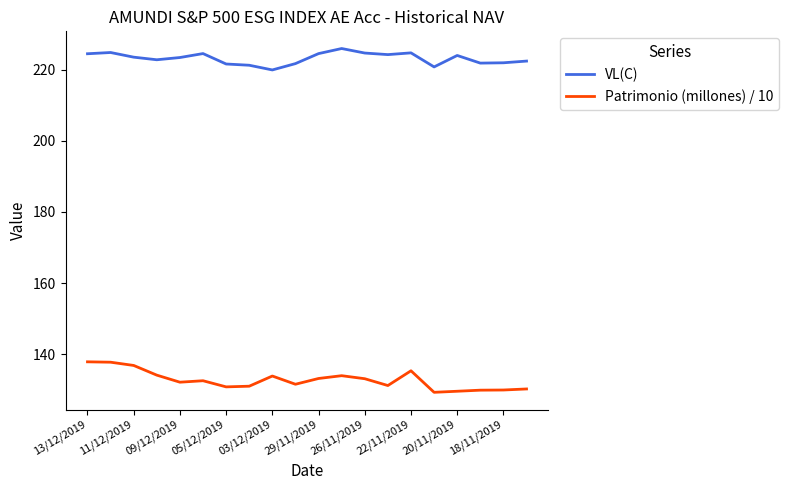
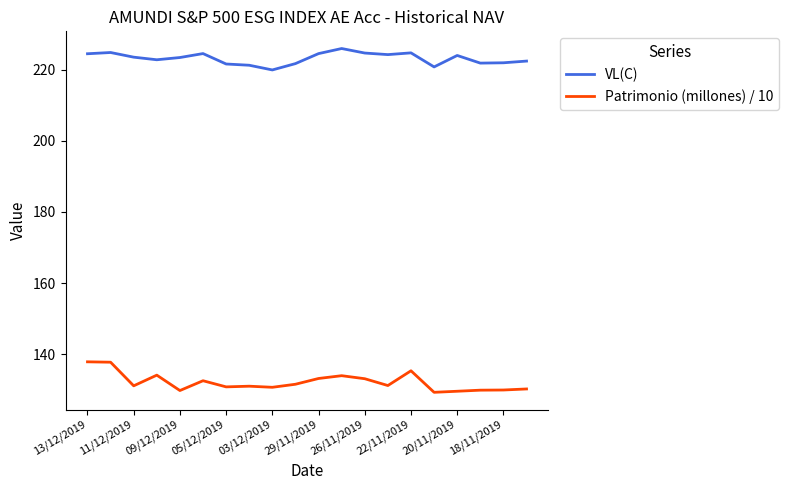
  {
    "VL(C)": {
      "13/12/2019": 224,
      "11/12/2019": 224,
      "09/12/2019": 223,
      "05/12/2019": 222,
      "03/12/2019": 220,
      "29/11/2019": 225,
      "26/11/2019": 225,
      "22/11/2019": 225,
      "20/11/2019": 224,
      "18/11/2019": 222
    },
    "Patrimonio (millones) / 10": {
      "13/12/2019": 138,
-     "11/12/2019": 137,
-     "09/12/2019": 132,
+     "11/12/2019": 131,
+     "09/12/2019": 130,
      "05/12/2019": 131,
-     "03/12/2019": 134,
+     "03/12/2019": 131,
      "29/11/2019": 133,
      "26/11/2019": 133,
      "22/11/2019": 135,
      "20/11/2019": 130,
      "18/11/2019": 130
    }
  }
